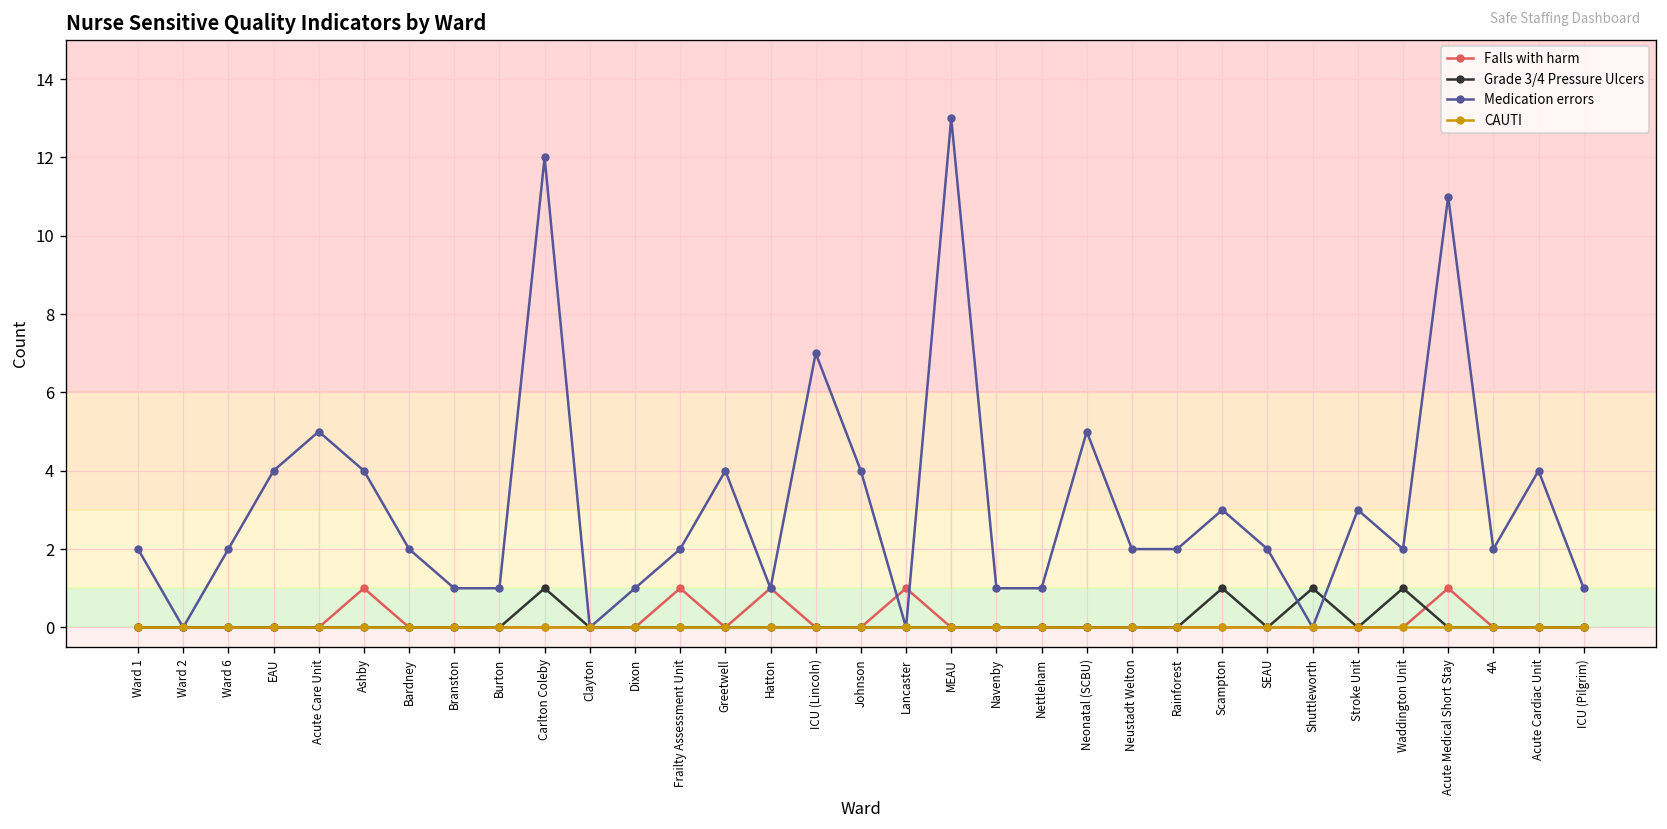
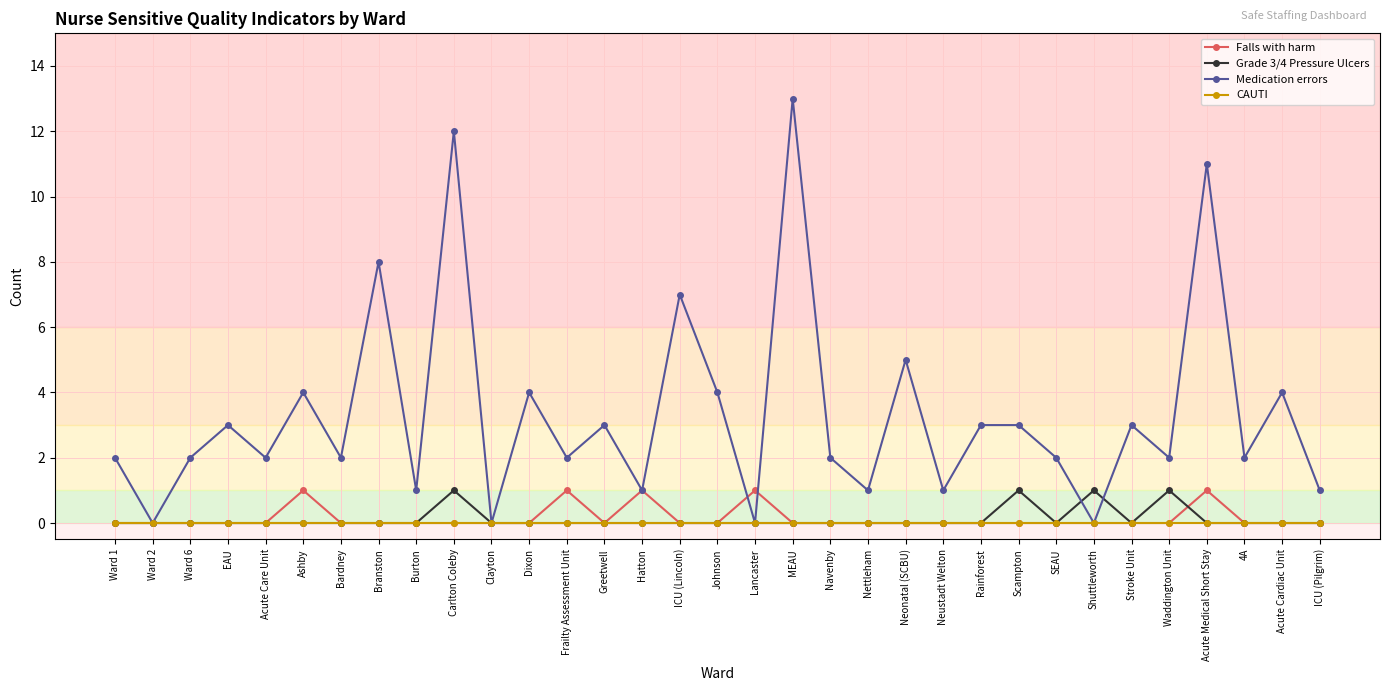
  {
    "Falls with harm": {
      "Ashby": 1,
      "Frailty Assessment Unit": 1,
      "Lancaster": 1,
      "Acute Medical Short Stay": 1
    },
    "Grade 3/4 Pressure Ulcers": {
      "Carlton Coleby": 1,
      "Scampton": 1,
      "Shuttleworth": 1,
      "Waddington Unit": 1
    },
    "Medication errors": {
      "Ward 1": 2,
      "Ward 6": 2,
-     "EAU": 4,
-     "Acute Care Unit": 5,
+     "EAU": 3,
+     "Acute Care Unit": 2,
      "Ashby": 4,
      "Bardney": 2,
-     "Branston": 1,
+     "Branston": 8,
      "Burton": 1,
      "Carlton Coleby": 12,
-     "Dixon": 1,
+     "Dixon": 4,
      "Frailty Assessment Unit": 2,
-     "Greetwell": 4,
+     "Greetwell": 3,
      "ICU (Lincoln)": 7,
      "Johnson": 4,
      "MEAU": 13,
-     "Navenby": 1,
+     "Navenby": 2,
      "Nettleham": 1,
      "Neonatal (SCBU)": 5,
-     "Neustadt Welton": 2,
-     "Rainforest": 2,
+     "Neustadt Welton": 1,
+     "Rainforest": 3,
      "Scampton": 3,
      "SEAU": 2,
      "Stroke Unit": 3,
      "Waddington Unit": 2,
      "Acute Medical Short Stay": 11,
      "4A": 2,
      "Acute Cardiac Unit": 4,
      "ICU (Pilgrim)": 1
    }
  }
